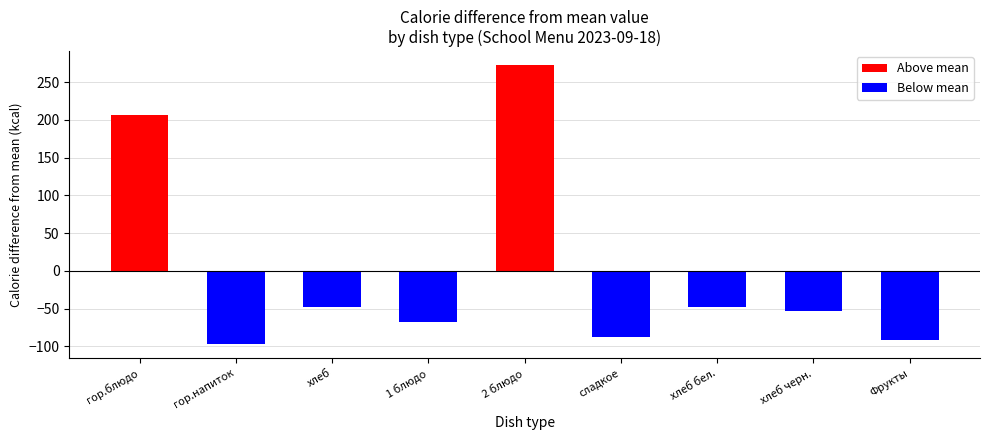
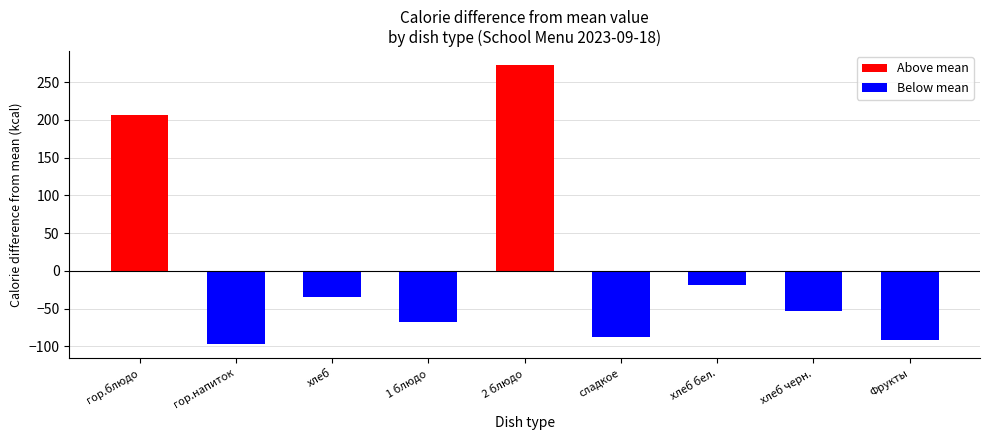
  {
    "гор.блюдо": 210,
    "гор.напиток": -100,
-   "хлеб": -50,
+   "хлеб": -40,
    "1 блюдо": -70,
    "2 блюдо": 270,
    "сладкое": -90,
-   "хлеб бел.": -50,
+   "хлеб бел.": -20,
    "хлеб черн.": -50,
    "Фрукты": -90
  }
